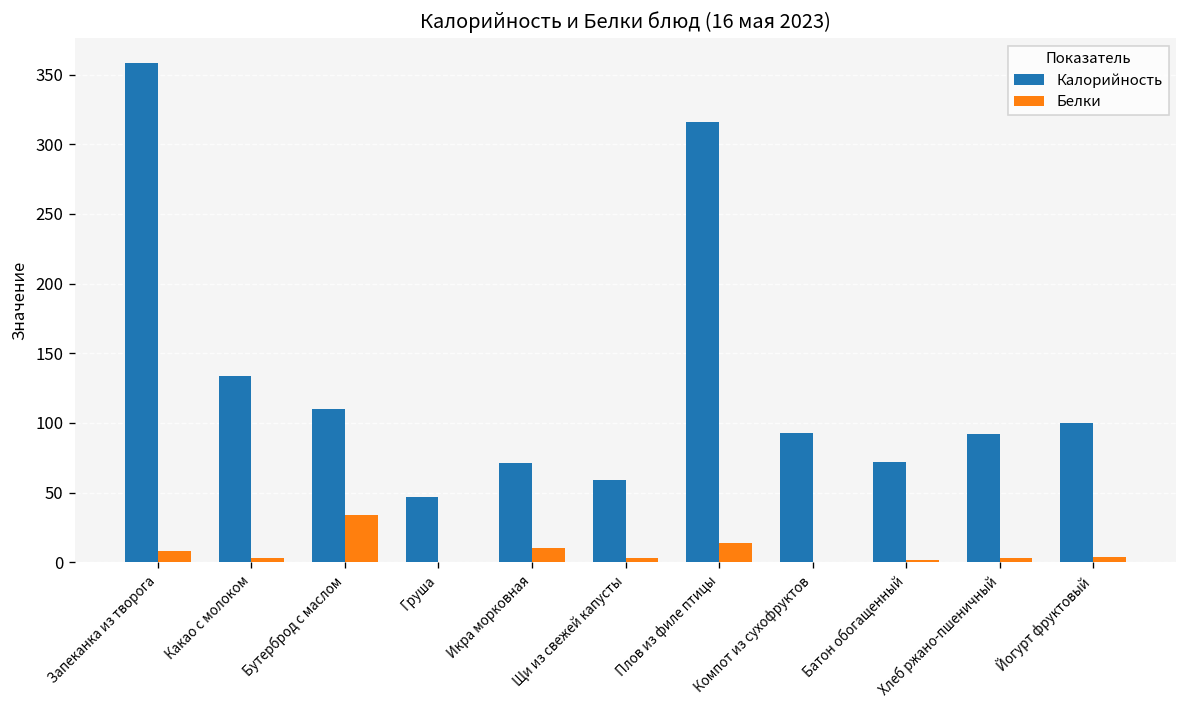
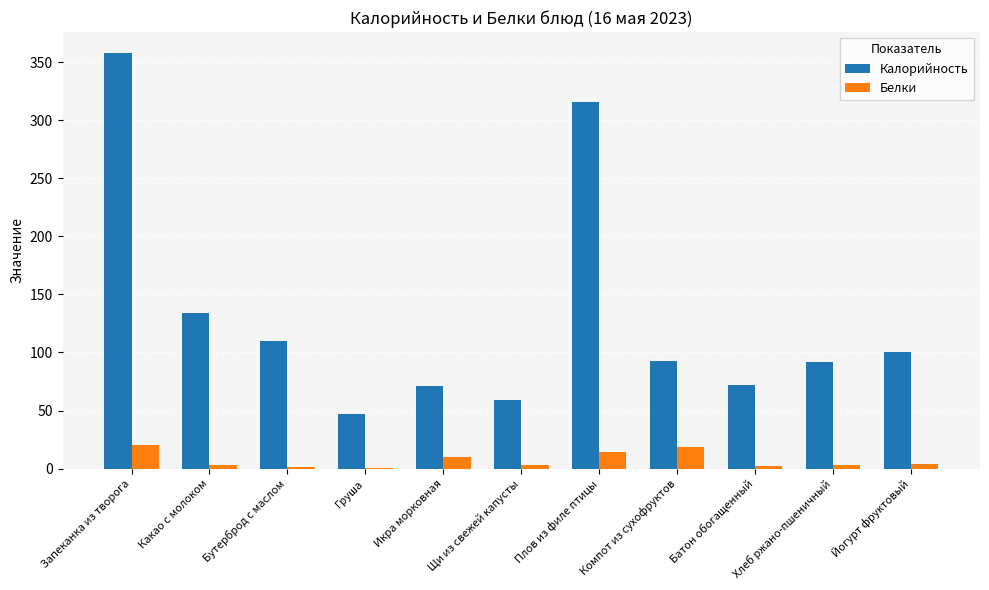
  {
    "Калорийность": {
      "Запеканка из творога": 358,
      "Какао с молоком": 134,
      "Бутерброд с маслом": 110,
      "Груша": 47,
      "Икра морковная": 71,
      "Щи из свежей капусты": 59,
      "Плов из филе птицы": 316,
      "Компот из сухофруктов": 93,
      "Батон обогащенный": 72,
      "Хлеб ржано-пшеничный": 92,
      "Йогурт фруктовый": 100
    },
    "Белки": {
-     "Запеканка из творога": 8,
+     "Запеканка из творога": 20,
      "Какао с молоком": 3,
-     "Бутерброд с маслом": 34,
+     "Бутерброд с маслом": 1,
      "Икра морковная": 10,
      "Щи из свежей капусты": 3,
      "Плов из филе птицы": 14,
-     "Компот из сухофруктов": 0,
+     "Компот из сухофруктов": 19,
      "Хлеб ржано-пшеничный": 3,
      "Йогурт фруктовый": 4
    }
  }
